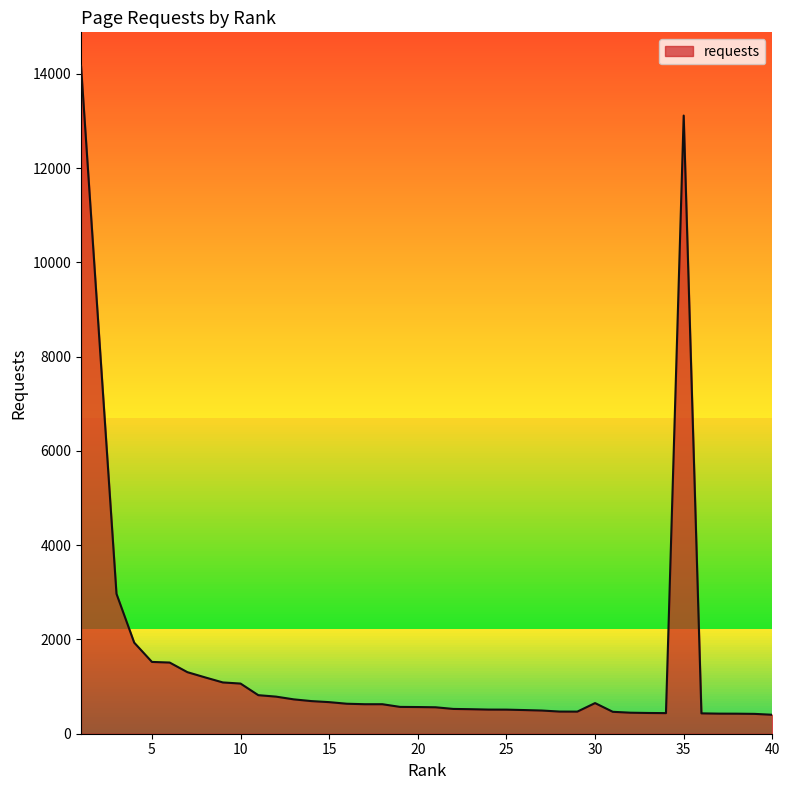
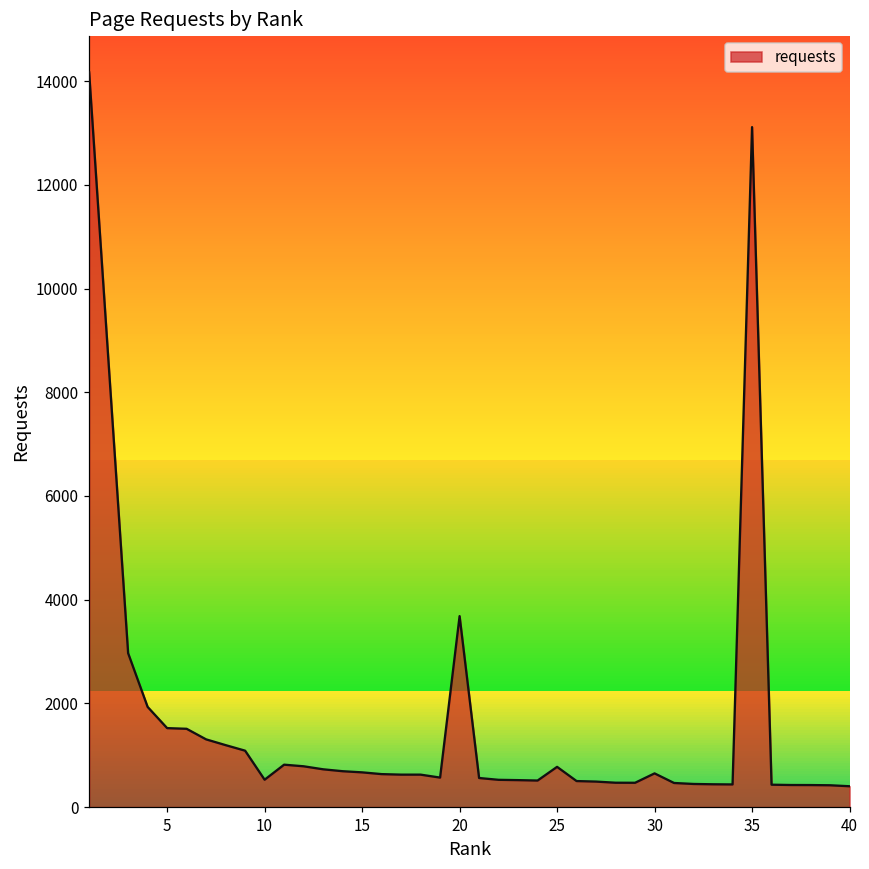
  {
    "5": 1500,
-   "10": 1100,
+   "10": 500,
    "15": 700,
-   "20": 600,
-   "25": 500,
+   "20": 3700,
+   "25": 800,
    "30": 700,
    "35": 13100,
    "40": 400
  }
